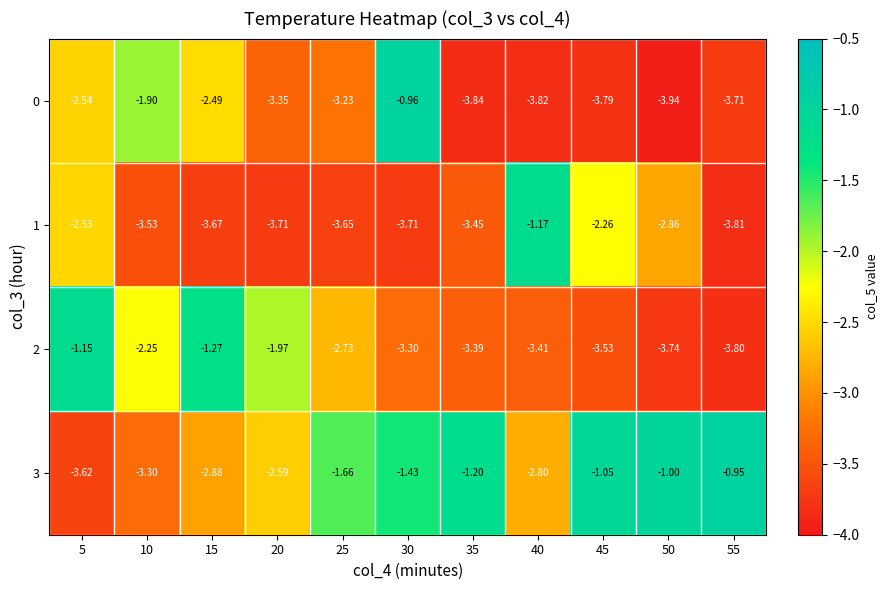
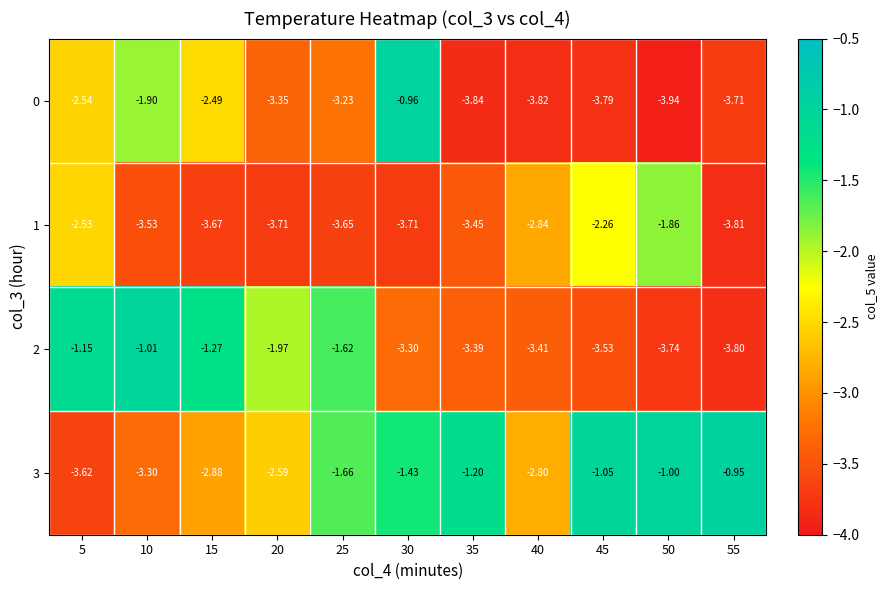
  {
    "0": {
      "5": -2.54,
      "10": -1.90,
      "15": -2.49,
      "20": -3.35,
      "25": -3.23,
      "30": -0.96,
      "35": -3.84,
      "40": -3.82,
      "45": -3.79,
      "50": -3.94,
      "55": -3.71
    },
    "1": {
      "5": -2.53,
      "10": -3.53,
      "15": -3.67,
      "20": -3.71,
      "25": -3.65,
      "30": -3.71,
      "35": -3.45,
-     "40": -1.17,
+     "40": -2.84,
      "45": -2.26,
-     "50": -2.86,
+     "50": -1.86,
      "55": -3.81
    },
    "2": {
      "5": -1.15,
-     "10": -2.25,
+     "10": -1.01,
      "15": -1.27,
      "20": -1.97,
-     "25": -2.73,
+     "25": -1.62,
      "30": -3.30,
      "35": -3.39,
      "40": -3.41,
      "45": -3.53,
      "50": -3.74,
      "55": -3.80
    },
    "3": {
      "5": -3.62,
      "10": -3.30,
      "15": -2.88,
      "20": -2.59,
      "25": -1.66,
      "30": -1.43,
      "35": -1.20,
      "40": -2.80,
      "45": -1.05,
      "50": -1.00,
      "55": -0.95
    }
  }
